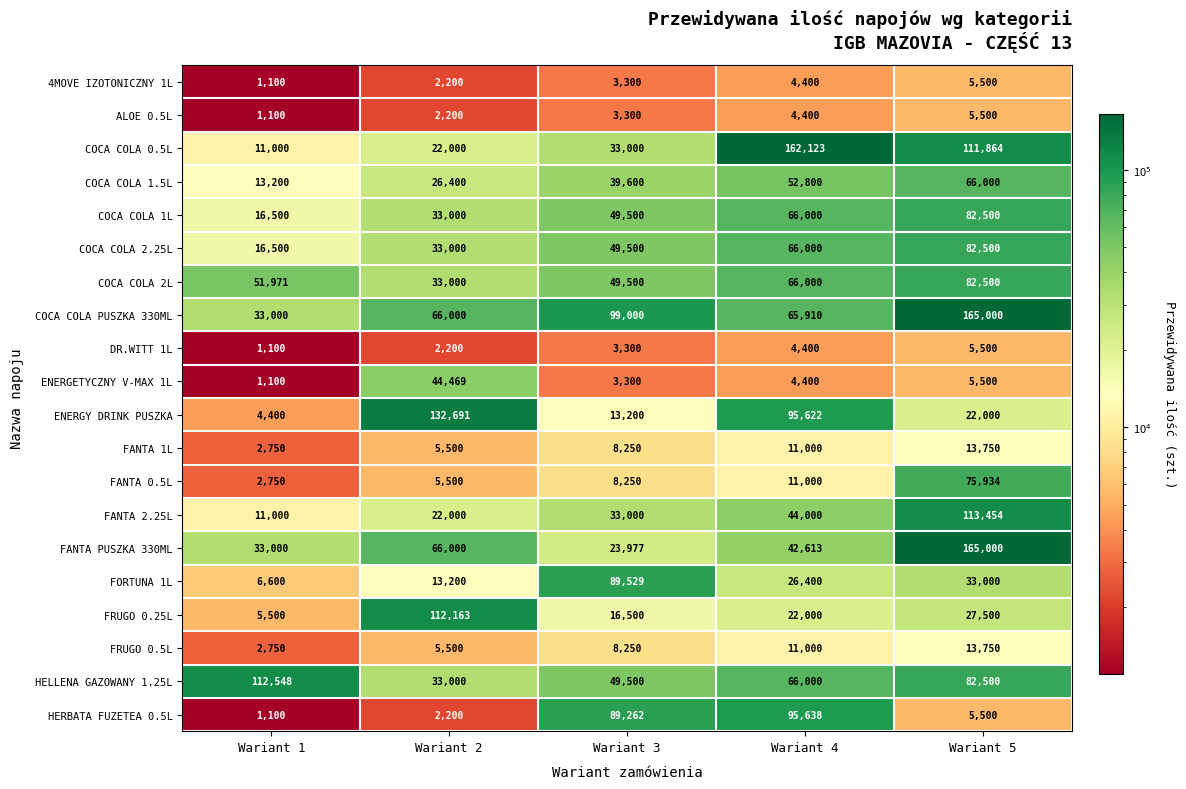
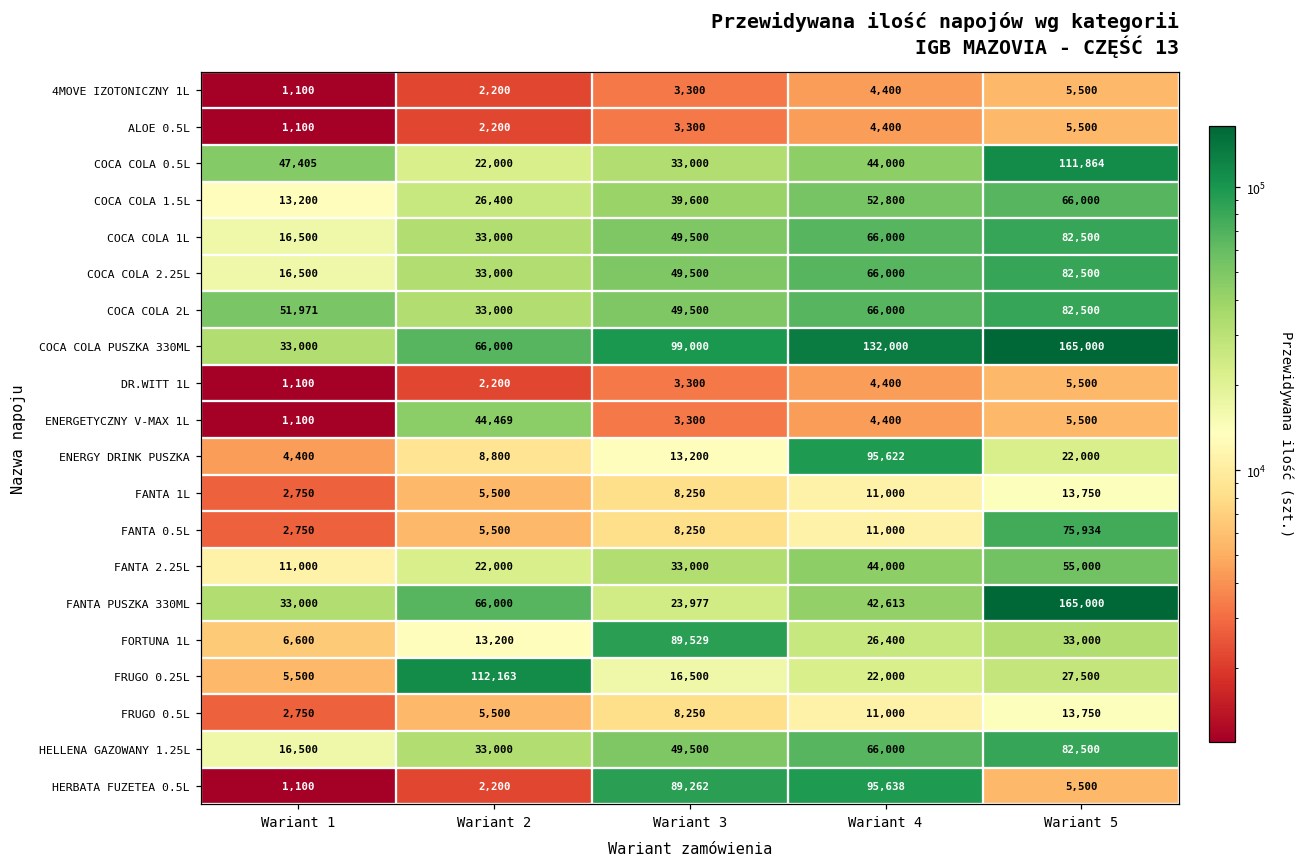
  {
    "4MOVE IZOTONICZNY 1L": {
      "Wariant 1": "1,100",
      "Wariant 2": "2,200",
      "Wariant 3": "3,300",
      "Wariant 4": "4,400",
      "Wariant 5": "5,500"
    },
    "ALOE 0.5L": {
      "Wariant 1": "1,100",
      "Wariant 2": "2,200",
      "Wariant 3": "3,300",
      "Wariant 4": "4,400",
      "Wariant 5": "5,500"
    },
    "COCA COLA 0.5L": {
-     "Wariant 1": "11,000",
+     "Wariant 1": "47,405",
      "Wariant 2": "22,000",
      "Wariant 3": "33,000",
-     "Wariant 4": "162,123",
+     "Wariant 4": "44,000",
      "Wariant 5": "111,864"
    },
    "COCA COLA 1.5L": {
      "Wariant 1": "13,200",
      "Wariant 2": "26,400",
      "Wariant 3": "39,600",
      "Wariant 4": "52,800",
      "Wariant 5": "66,000"
    },
    "COCA COLA 1L": {
      "Wariant 1": "16,500",
      "Wariant 2": "33,000",
      "Wariant 3": "49,500",
      "Wariant 4": "66,000",
      "Wariant 5": "82,500"
    },
    "COCA COLA 2.25L": {
      "Wariant 1": "16,500",
      "Wariant 2": "33,000",
      "Wariant 3": "49,500",
      "Wariant 4": "66,000",
      "Wariant 5": "82,500"
    },
    "COCA COLA 2L": {
      "Wariant 1": "51,971",
      "Wariant 2": "33,000",
      "Wariant 3": "49,500",
      "Wariant 4": "66,000",
      "Wariant 5": "82,500"
    },
    "COCA COLA PUSZKA 330ML": {
      "Wariant 1": "33,000",
      "Wariant 2": "66,000",
      "Wariant 3": "99,000",
-     "Wariant 4": "65,910",
+     "Wariant 4": "132,000",
      "Wariant 5": "165,000"
    },
    "DR.WITT 1L": {
      "Wariant 1": "1,100",
      "Wariant 2": "2,200",
      "Wariant 3": "3,300",
      "Wariant 4": "4,400",
      "Wariant 5": "5,500"
    },
    "ENERGETYCZNY V-MAX 1L": {
      "Wariant 1": "1,100",
      "Wariant 2": "44,469",
      "Wariant 3": "3,300",
      "Wariant 4": "4,400",
      "Wariant 5": "5,500"
    },
    "ENERGY DRINK PUSZKA": {
      "Wariant 1": "4,400",
-     "Wariant 2": "132,691",
+     "Wariant 2": "8,800",
      "Wariant 3": "13,200",
      "Wariant 4": "95,622",
      "Wariant 5": "22,000"
    },
    "FANTA 1L": {
      "Wariant 1": "2,750",
      "Wariant 2": "5,500",
      "Wariant 3": "8,250",
      "Wariant 4": "11,000",
      "Wariant 5": "13,750"
    },
    "FANTA 0.5L": {
      "Wariant 1": "2,750",
      "Wariant 2": "5,500",
      "Wariant 3": "8,250",
      "Wariant 4": "11,000",
      "Wariant 5": "75,934"
    },
    "FANTA 2.25L": {
      "Wariant 1": "11,000",
      "Wariant 2": "22,000",
      "Wariant 3": "33,000",
      "Wariant 4": "44,000",
-     "Wariant 5": "113,454"
+     "Wariant 5": "55,000"
    },
    "FANTA PUSZKA 330ML": {
      "Wariant 1": "33,000",
      "Wariant 2": "66,000",
      "Wariant 3": "23,977",
      "Wariant 4": "42,613",
      "Wariant 5": "165,000"
    },
    "FORTUNA 1L": {
      "Wariant 1": "6,600",
      "Wariant 2": "13,200",
      "Wariant 3": "89,529",
      "Wariant 4": "26,400",
      "Wariant 5": "33,000"
    },
    "FRUGO 0.25L": {
      "Wariant 1": "5,500",
      "Wariant 2": "112,163",
      "Wariant 3": "16,500",
      "Wariant 4": "22,000",
      "Wariant 5": "27,500"
    },
    "FRUGO 0.5L": {
      "Wariant 1": "2,750",
      "Wariant 2": "5,500",
      "Wariant 3": "8,250",
      "Wariant 4": "11,000",
      "Wariant 5": "13,750"
    },
    "HELLENA GAZOWANY 1.25L": {
-     "Wariant 1": "112,548",
+     "Wariant 1": "16,500",
      "Wariant 2": "33,000",
      "Wariant 3": "49,500",
      "Wariant 4": "66,000",
      "Wariant 5": "82,500"
    },
    "HERBATA FUZETEA 0.5L": {
      "Wariant 1": "1,100",
      "Wariant 2": "2,200",
      "Wariant 3": "89,262",
      "Wariant 4": "95,638",
      "Wariant 5": "5,500"
    }
  }
